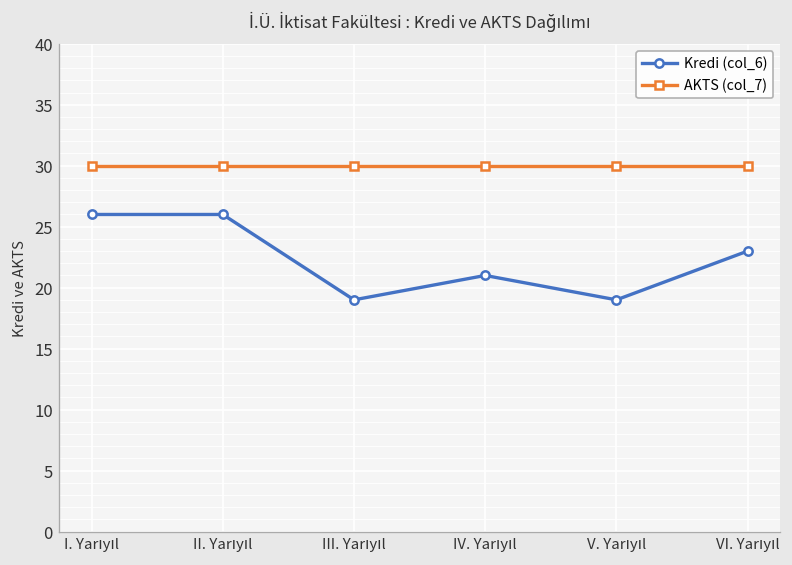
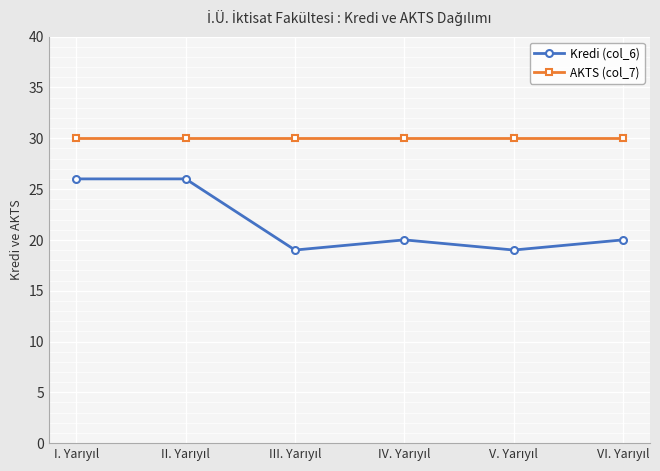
  {
    "Kredi (col_6)": {
      "I. Yarıyıl": 26,
      "II. Yarıyıl": 26,
      "III. Yarıyıl": 19,
-     "IV. Yarıyıl": 21,
+     "IV. Yarıyıl": 20,
      "V. Yarıyıl": 19,
-     "VI. Yarıyıl": 23
+     "VI. Yarıyıl": 20
    },
    "AKTS (col_7)": {
      "I. Yarıyıl": 30,
      "II. Yarıyıl": 30,
      "III. Yarıyıl": 30,
      "IV. Yarıyıl": 30,
      "V. Yarıyıl": 30,
      "VI. Yarıyıl": 30
    }
  }
